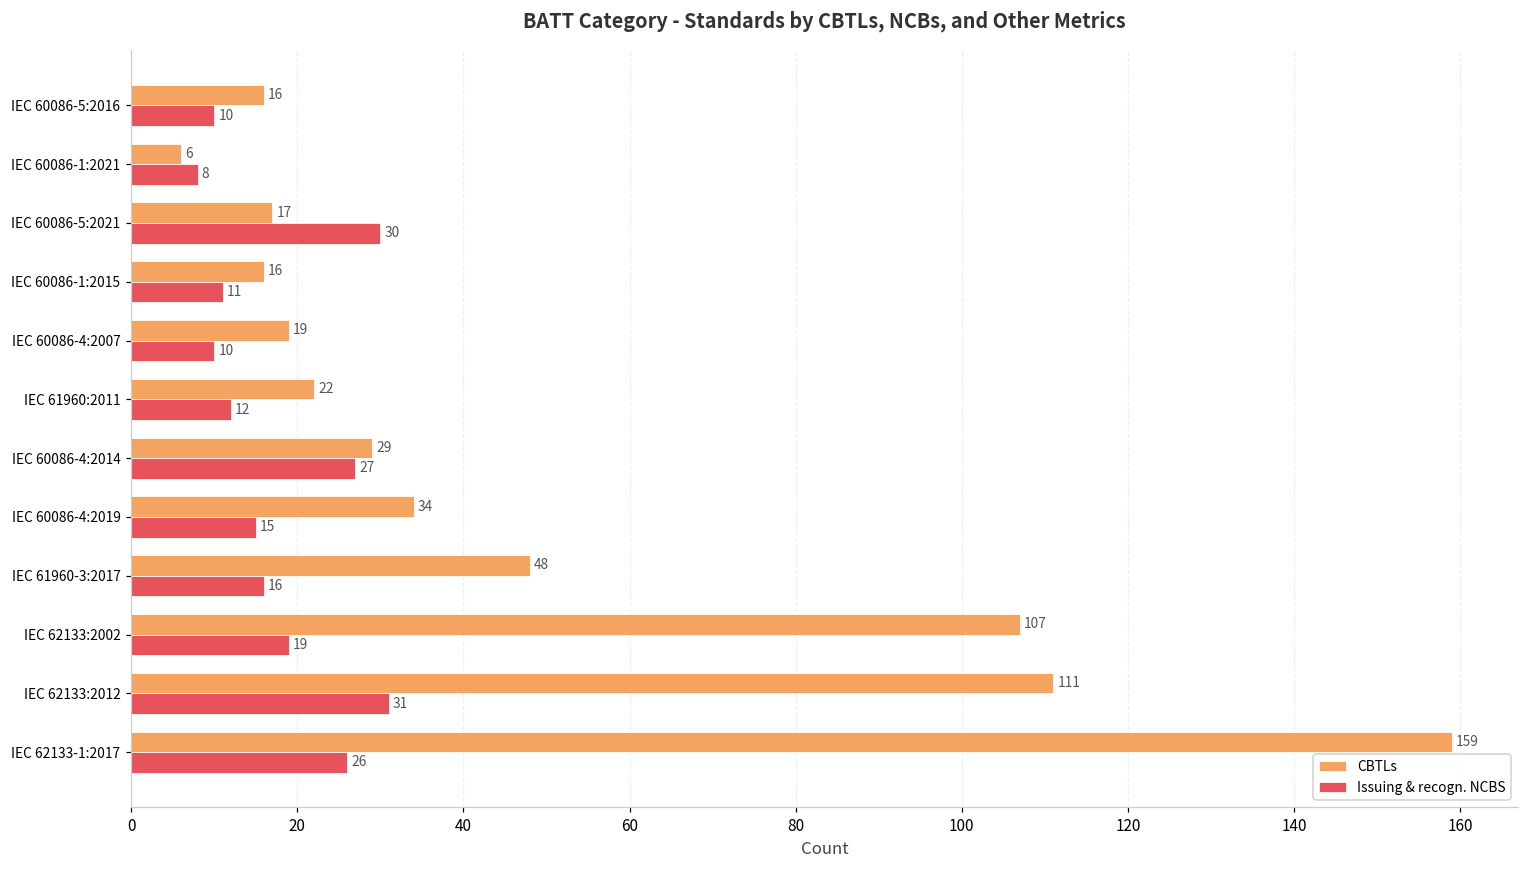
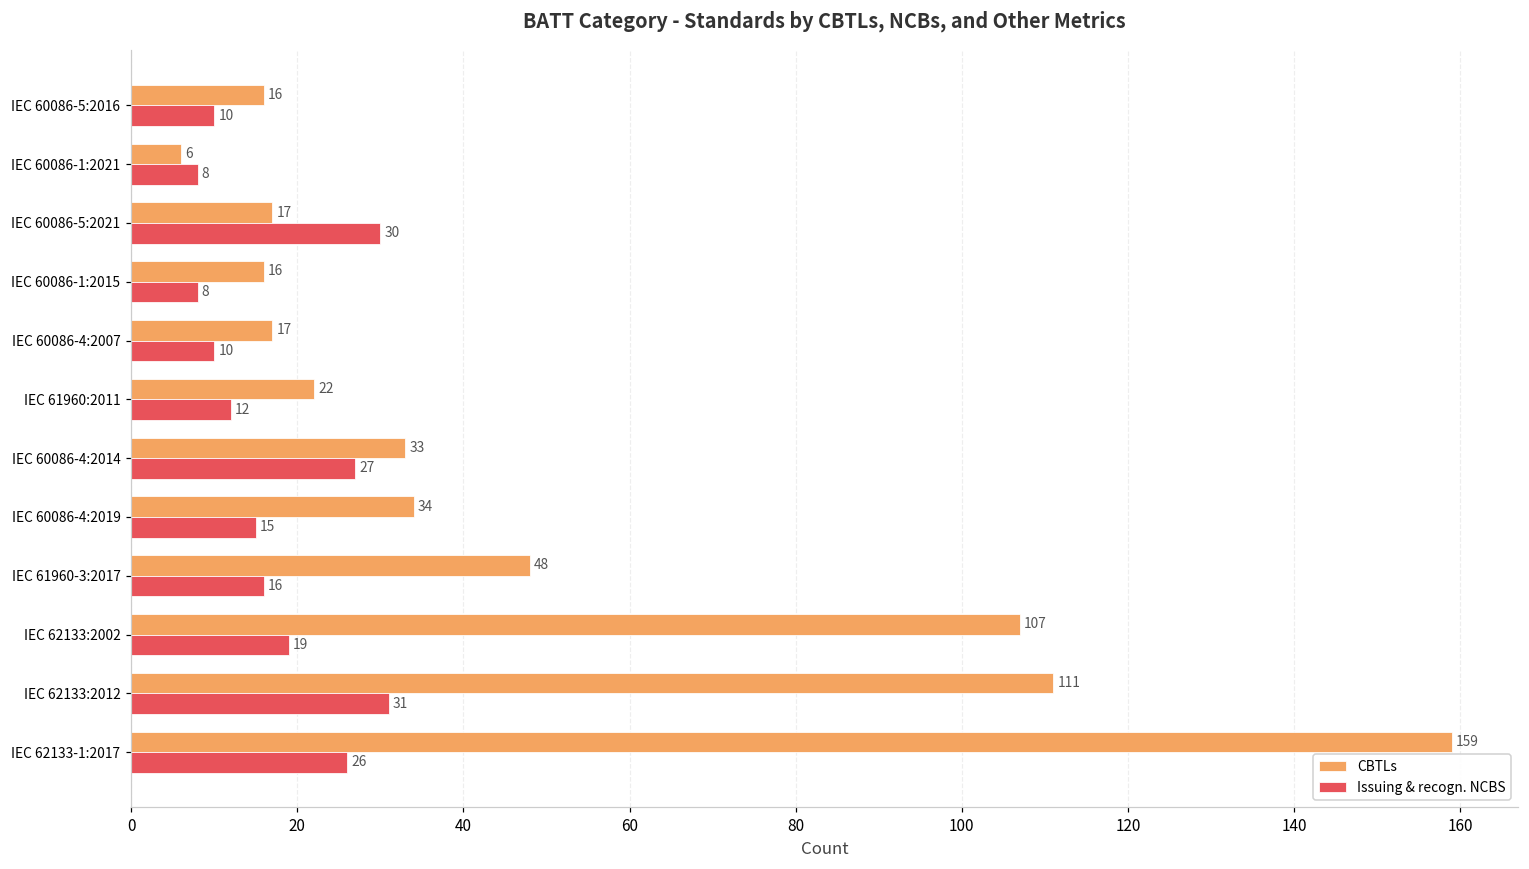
  {
    "CBTLs": {
      "IEC 60086-5:2016": 16,
      "IEC 60086-1:2021": 6,
      "IEC 60086-5:2021": 17,
      "IEC 60086-1:2015": 16,
-     "IEC 60086-4:2007": 19,
+     "IEC 60086-4:2007": 17,
      "IEC 61960:2011": 22,
-     "IEC 60086-4:2014": 29,
+     "IEC 60086-4:2014": 33,
      "IEC 60086-4:2019": 34,
      "IEC 61960-3:2017": 48,
      "IEC 62133:2002": 107,
      "IEC 62133:2012": 111,
      "IEC 62133-1:2017": 159
    },
    "Issuing & recogn. NCBS": {
      "IEC 60086-5:2016": 10,
      "IEC 60086-1:2021": 8,
      "IEC 60086-5:2021": 30,
-     "IEC 60086-1:2015": 11,
+     "IEC 60086-1:2015": 8,
      "IEC 60086-4:2007": 10,
      "IEC 61960:2011": 12,
      "IEC 60086-4:2014": 27,
      "IEC 60086-4:2019": 15,
      "IEC 61960-3:2017": 16,
      "IEC 62133:2002": 19,
      "IEC 62133:2012": 31,
      "IEC 62133-1:2017": 26
    }
  }
